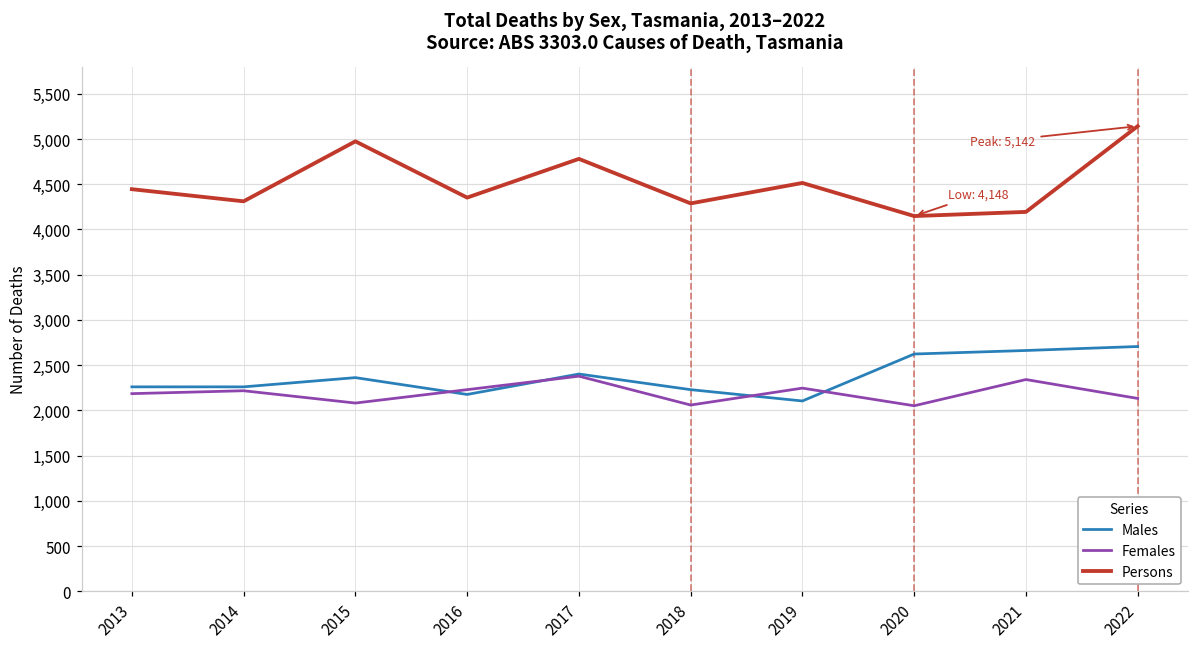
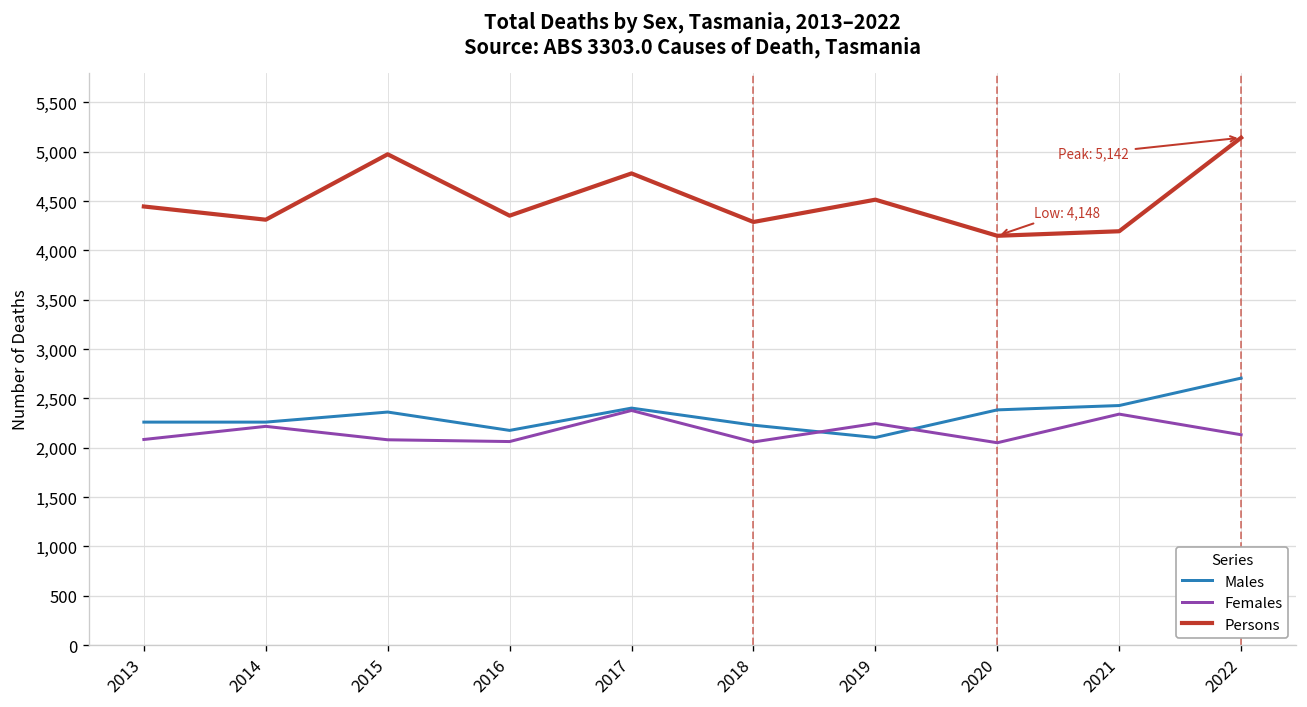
  {
    "Males": {
      "2013": "2,300",
      "2014": "2,300",
      "2015": "2,400",
      "2016": "2,200",
      "2018": "2,200",
      "2019": "2,100",
-     "2020": "2,600",
-     "2021": "2,700",
+     "2020": "2,400",
+     "2021": "2,400",
      "2022": "2,700"
    },
    "Females": {
-     "2013": "2,200",
+     "2013": "2,100",
      "2014": "2,200",
      "2015": "2,100",
-     "2016": "2,200",
+     "2016": "2,100",
      "2018": "2,100",
      "2019": "2,200",
      "2020": "2,100",
      "2021": "2,300",
      "2022": "2,100"
    },
    "Persons": {
      "2020": "4,148",
      "2022": "5,142"
    }
  }
